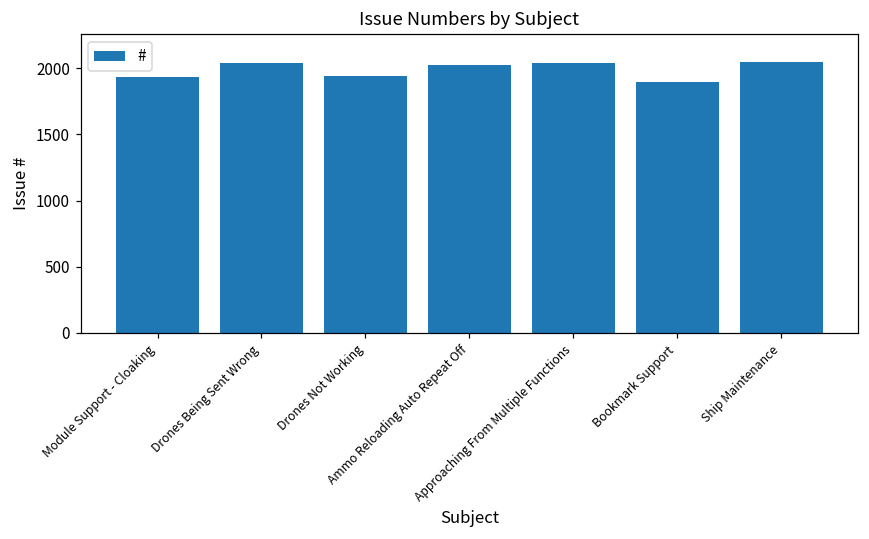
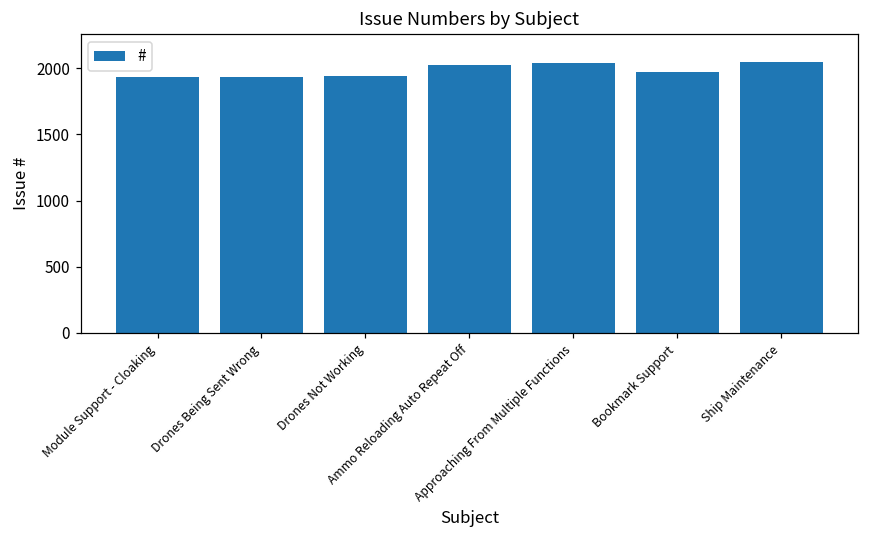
  {
    "Module Support - Cloaking": 1930,
-   "Drones Being Sent Wrong": 2040,
+   "Drones Being Sent Wrong": 1940,
    "Drones Not Working": 1940,
    "Ammo Reloading Auto Repeat Off": 2030,
    "Approaching From Multiple Functions": 2040,
-   "Bookmark Support": 1900,
+   "Bookmark Support": 1970,
    "Ship Maintenance": 2050
  }
